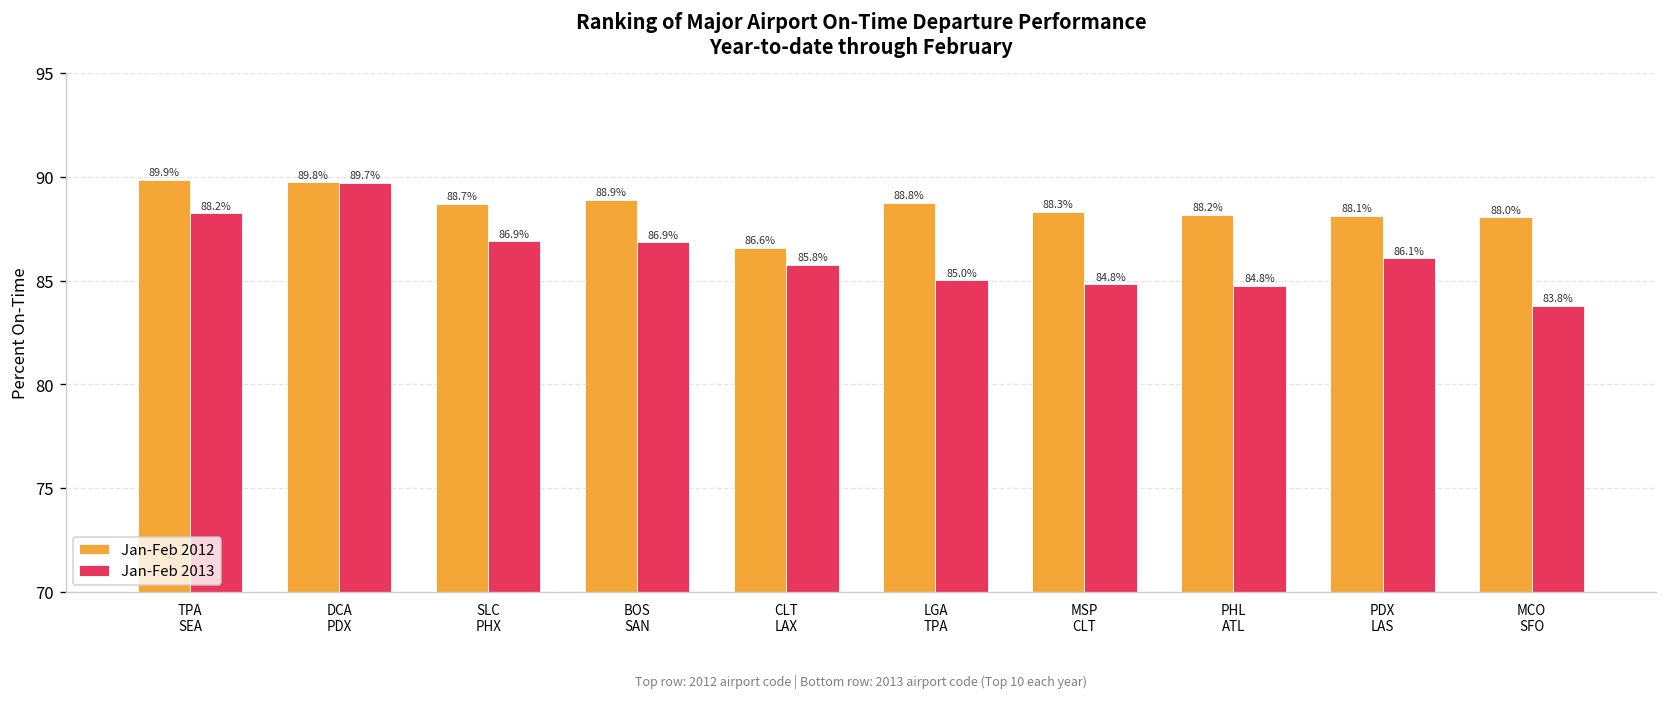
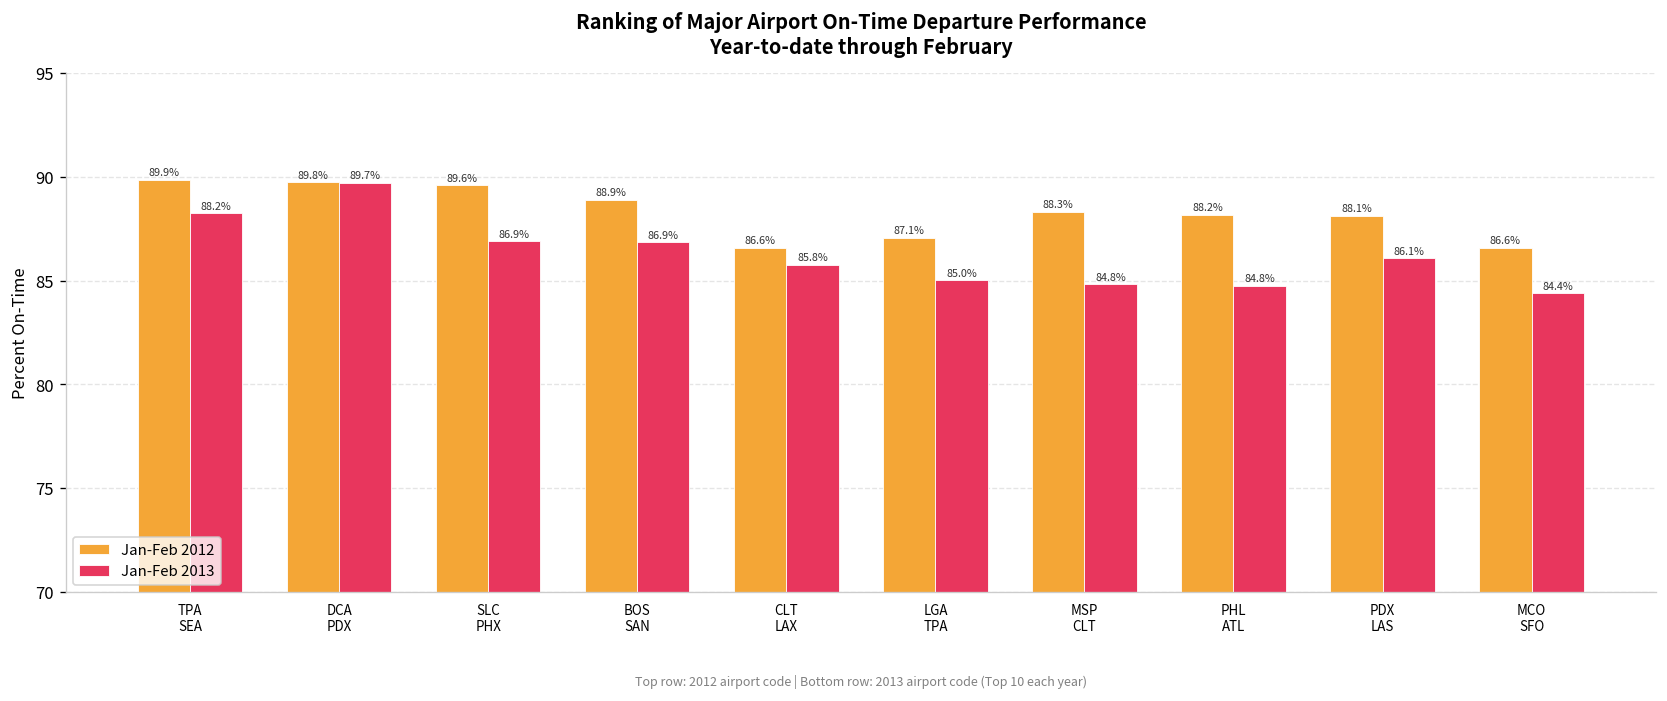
  {
    "Jan-Feb 2012": {
      "TPA SEA": "89.9%",
      "DCA PDX": "89.8%",
-     "SLC PHX": "88.7%",
+     "SLC PHX": "89.6%",
      "BOS SAN": "88.9%",
      "CLT LAX": "86.6%",
-     "LGA TPA": "88.8%",
+     "LGA TPA": "87.1%",
      "MSP CLT": "88.3%",
      "PHL ATL": "88.2%",
      "PDX LAS": "88.1%",
-     "MCO SFO": "88.0%"
+     "MCO SFO": "86.6%"
    },
    "Jan-Feb 2013": {
      "TPA SEA": "88.2%",
      "DCA PDX": "89.7%",
      "SLC PHX": "86.9%",
      "BOS SAN": "86.9%",
      "CLT LAX": "85.8%",
      "LGA TPA": "85.0%",
      "MSP CLT": "84.8%",
      "PHL ATL": "84.8%",
      "PDX LAS": "86.1%",
-     "MCO SFO": "83.8%"
+     "MCO SFO": "84.4%"
    }
  }
